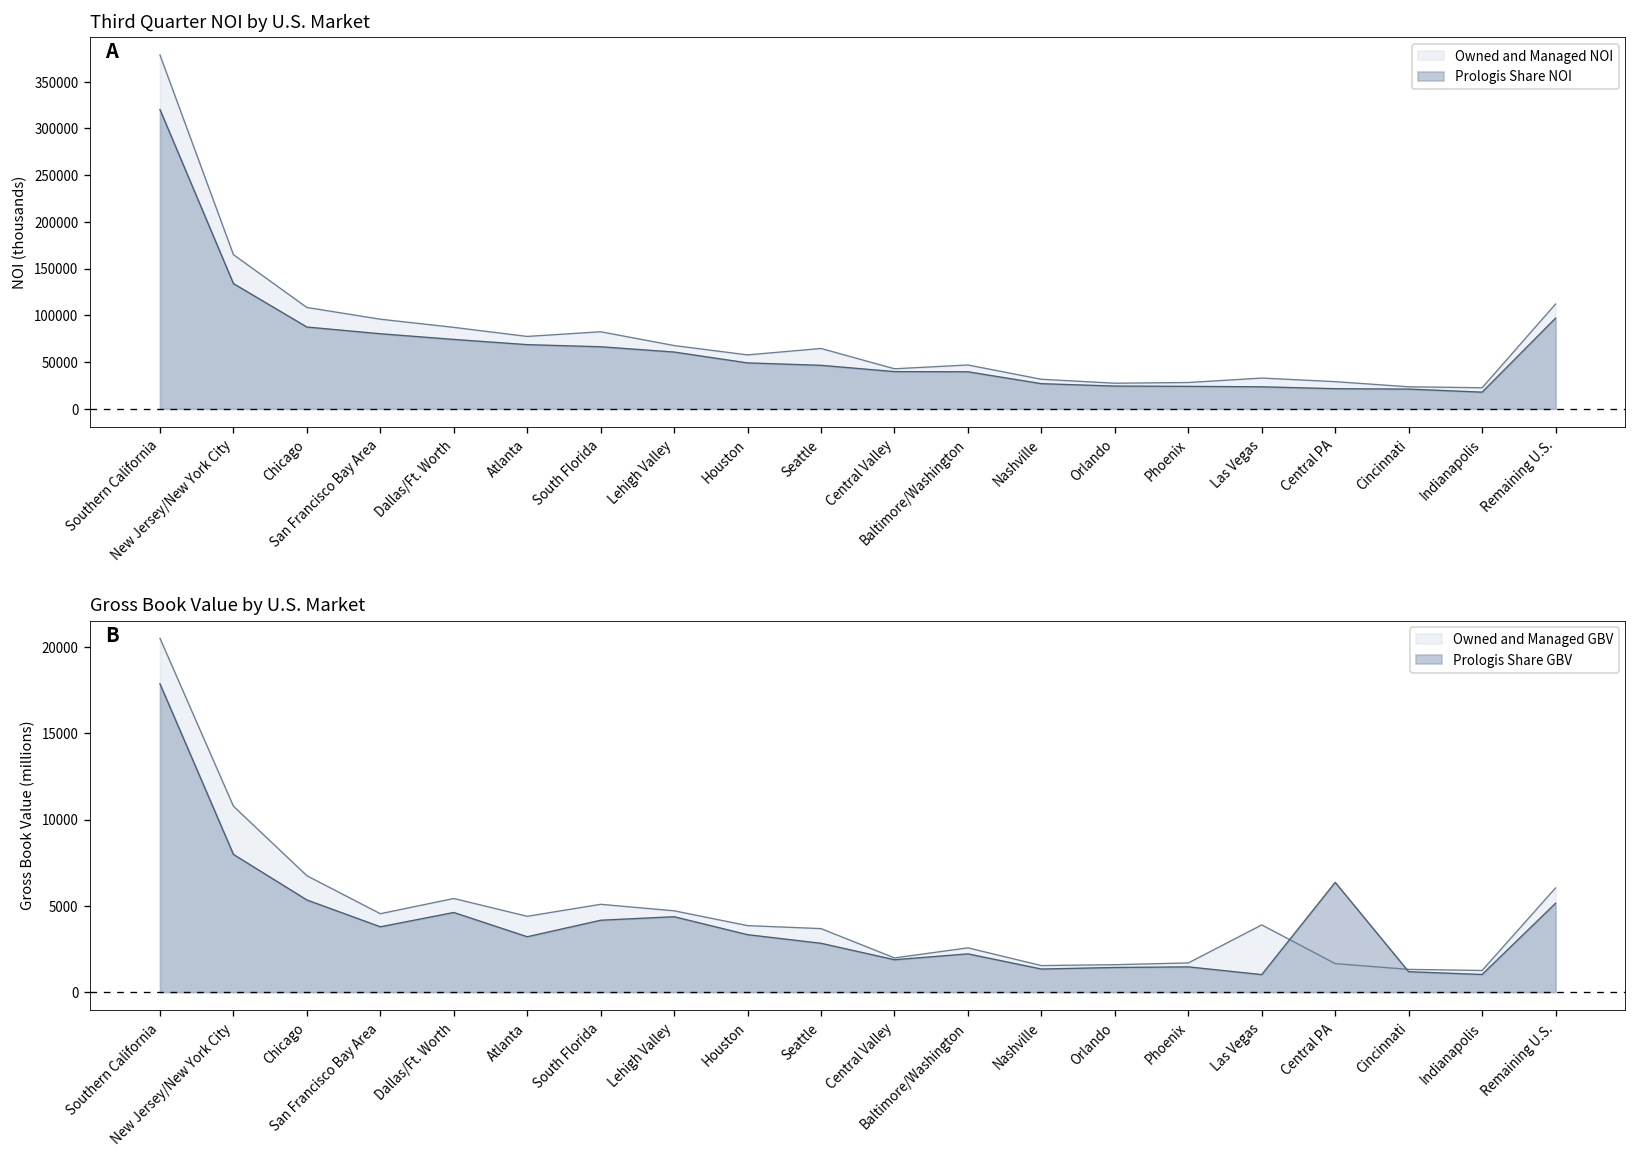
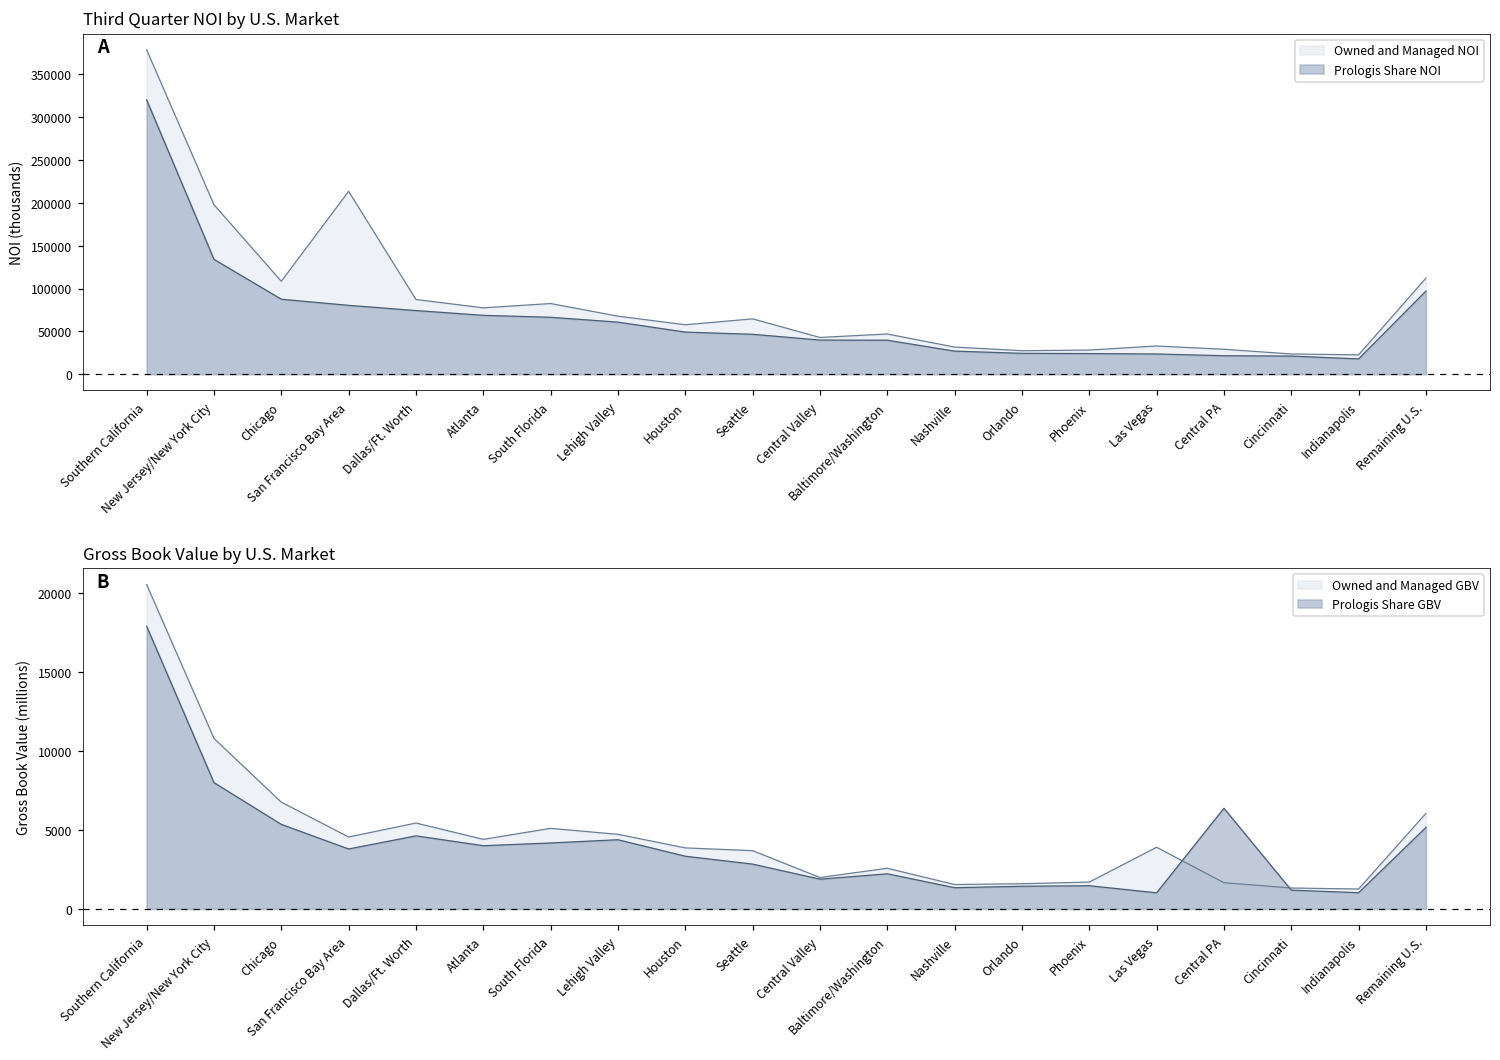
  {
    "Third Quarter NOI by U.S. Market": {
      "Owned and Managed NOI": {
        "Southern California": 380000,
-       "New Jersey/New York City": 160000,
+       "New Jersey/New York City": 200000,
        "Chicago": 110000,
-       "San Francisco Bay Area": 100000,
+       "San Francisco Bay Area": 210000,
        "Dallas/Ft. Worth": 90000,
        "Atlanta": 80000,
        "South Florida": 80000,
        "Lehigh Valley": 70000,
        "Houston": 60000,
        "Seattle": 60000,
        "Baltimore/Washington": 50000,
        "Nashville": 30000,
        "Phoenix": 30000,
        "Las Vegas": 30000,
        "Central PA": 30000,
        "Indianapolis": 20000,
        "Remaining U.S.": 110000
      },
      "Prologis Share NOI": {
        "Southern California": 320000,
        "New Jersey/New York City": 130000,
        "Chicago": 90000,
        "San Francisco Bay Area": 80000,
        "Dallas/Ft. Worth": 70000,
        "Atlanta": 70000,
        "South Florida": 70000,
        "Lehigh Valley": 60000,
        "Houston": 50000,
        "Seattle": 50000,
        "Baltimore/Washington": 40000,
        "Nashville": 30000,
        "Phoenix": 20000,
        "Las Vegas": 20000,
        "Central PA": 20000,
        "Indianapolis": 20000,
        "Remaining U.S.": 100000
      }
    },
    "Gross Book Value by U.S. Market": {
      "Owned and Managed GBV": {
        "Southern California": 20500,
        "New Jersey/New York City": 10800,
        "Chicago": 6800,
        "San Francisco Bay Area": 4500,
        "Dallas/Ft. Worth": 5400,
        "Atlanta": 4400,
        "South Florida": 5100,
        "Lehigh Valley": 4700,
        "Houston": 3900,
        "Seattle": 3700,
        "Baltimore/Washington": 2600,
        "Nashville": 1500,
        "Phoenix": 1700,
        "Las Vegas": 3900,
        "Central PA": 1700,
        "Indianapolis": 1300,
        "Remaining U.S.": 6000
      },
      "Prologis Share GBV": {
        "Southern California": 17900,
        "New Jersey/New York City": 8000,
        "Chicago": 5300,
        "San Francisco Bay Area": 3800,
        "Dallas/Ft. Worth": 4600,
-       "Atlanta": 3200,
+       "Atlanta": 4000,
        "South Florida": 4200,
        "Lehigh Valley": 4400,
        "Houston": 3300,
        "Seattle": 2800,
        "Baltimore/Washington": 2200,
        "Nashville": 1300,
        "Phoenix": 1500,
        "Las Vegas": 1000,
        "Central PA": 6400,
        "Indianapolis": 1000,
        "Remaining U.S.": 5200
      }
    }
  }
